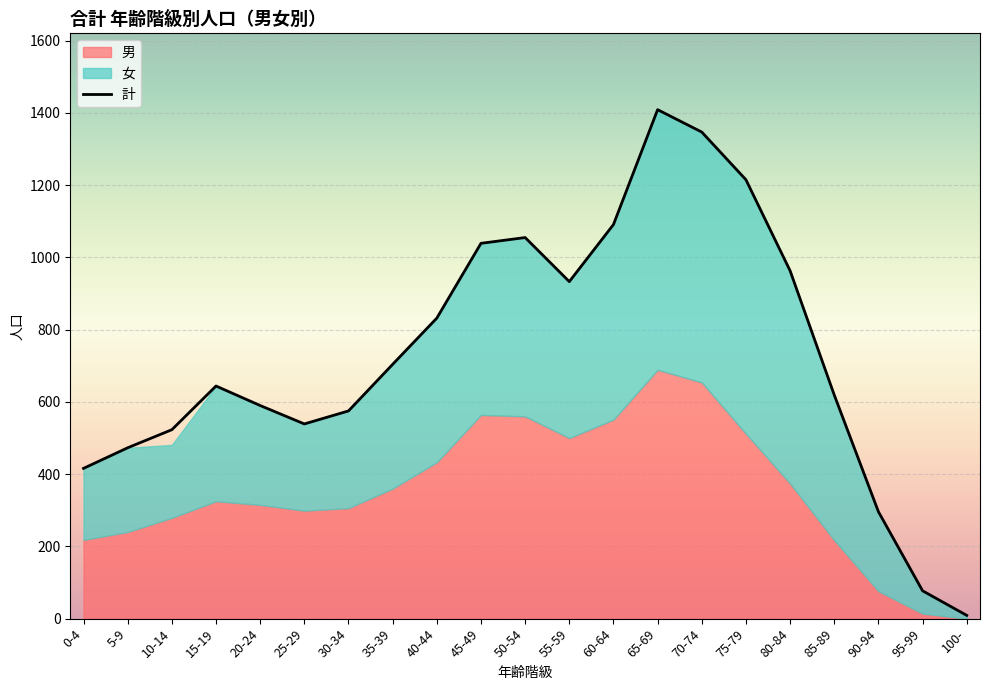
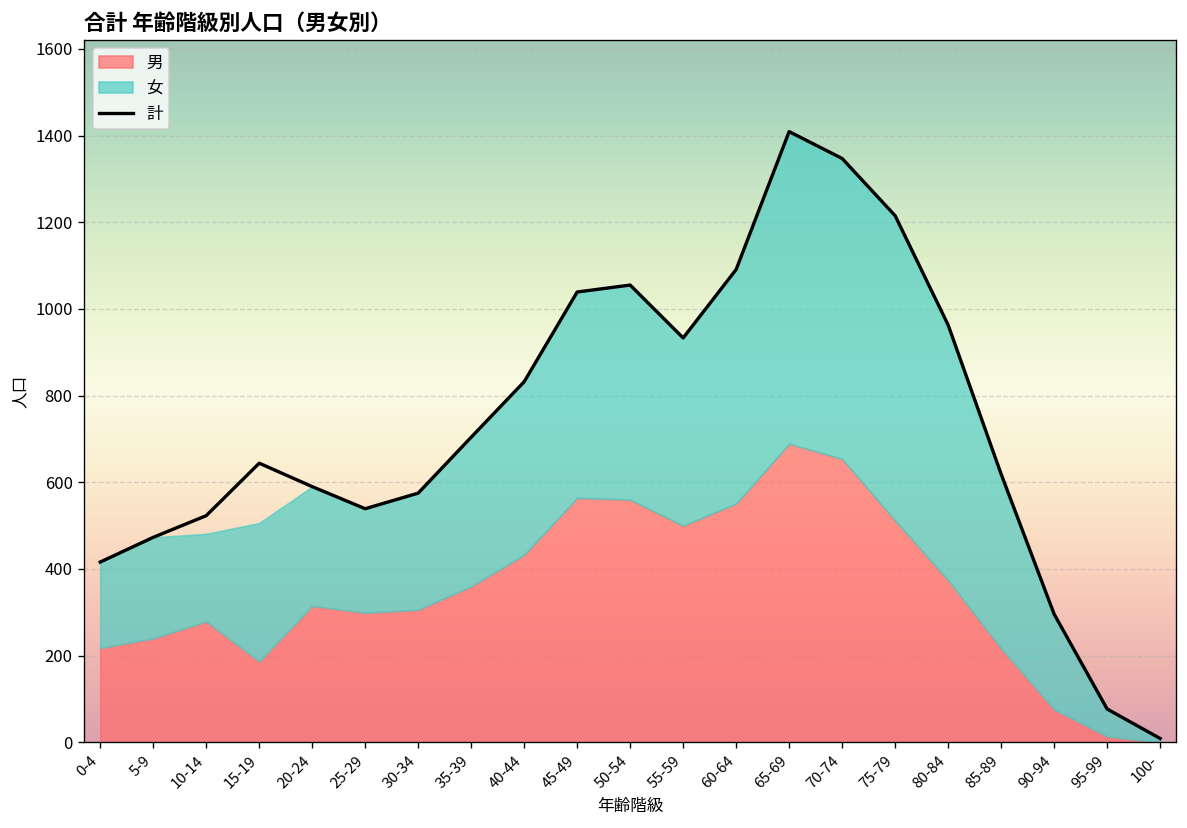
  {
    "男": {
      "0-4": 220,
      "5-9": 240,
      "10-14": 280,
-     "15-19": 330,
+     "15-19": 190,
      "20-24": 320,
      "25-29": 300,
      "30-34": 310,
      "35-39": 360,
      "40-44": 430,
      "45-49": 560,
      "50-54": 560,
      "55-59": 500,
      "60-64": 550,
      "65-69": 690,
      "70-74": 650,
      "75-79": 510,
      "80-84": 370,
      "85-89": 220,
      "90-94": 80,
      "95-99": 10,
      "100-": 0
    },
    "女": {
      "10-14": 200
    },
    "計": {
      "10-14": 520
    }
  }
